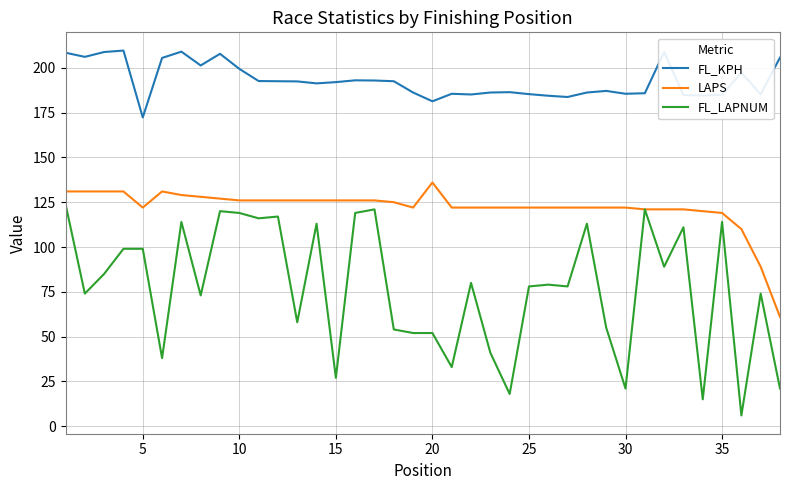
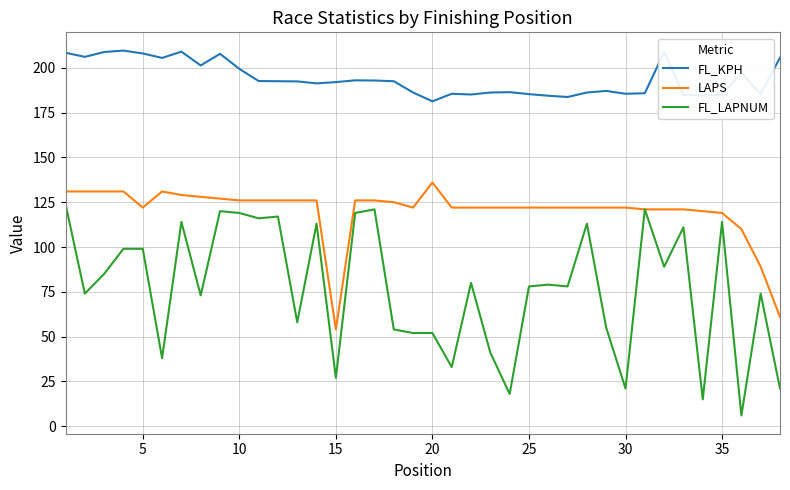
  {
    "FL_KPH": {
-     "5": 172,
+     "5": 208,
      "10": 199,
      "15": 192,
      "20": 181,
      "25": 185,
      "30": 186
    },
    "LAPS": {
      "5": 122,
      "10": 126,
-     "15": 126,
+     "15": 54,
      "20": 136,
      "25": 122,
      "30": 122,
      "35": 119
    },
    "FL_LAPNUM": {
      "5": 99,
      "10": 119,
      "15": 27,
      "20": 52,
      "25": 78,
      "30": 21,
      "35": 114
    }
  }
